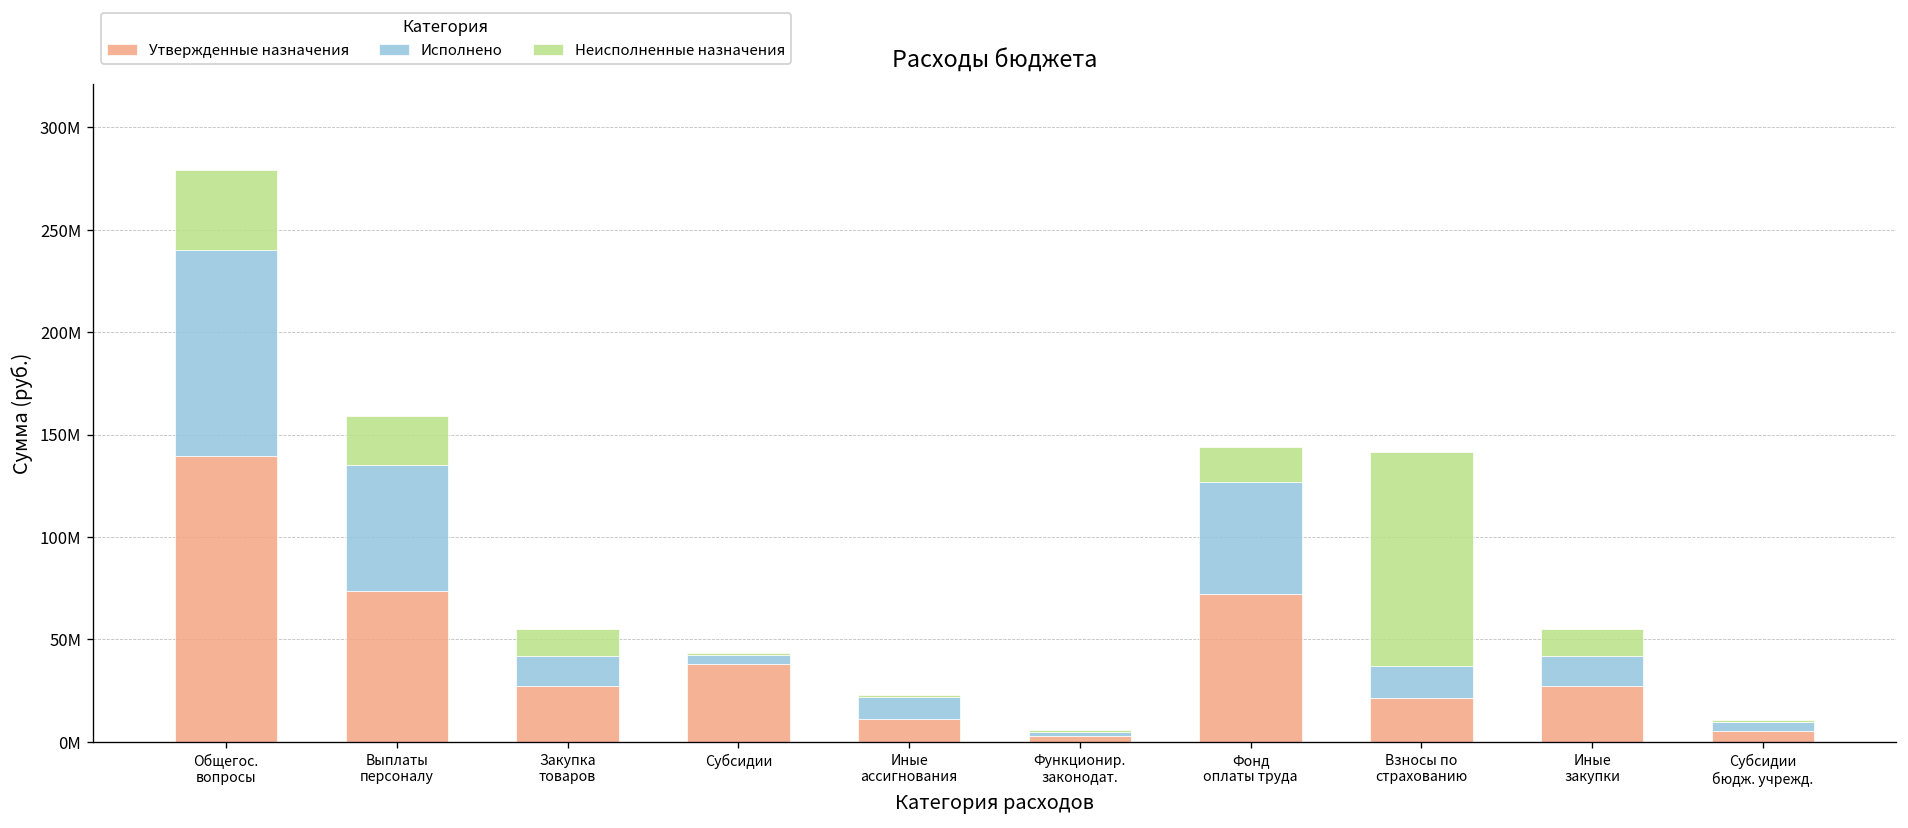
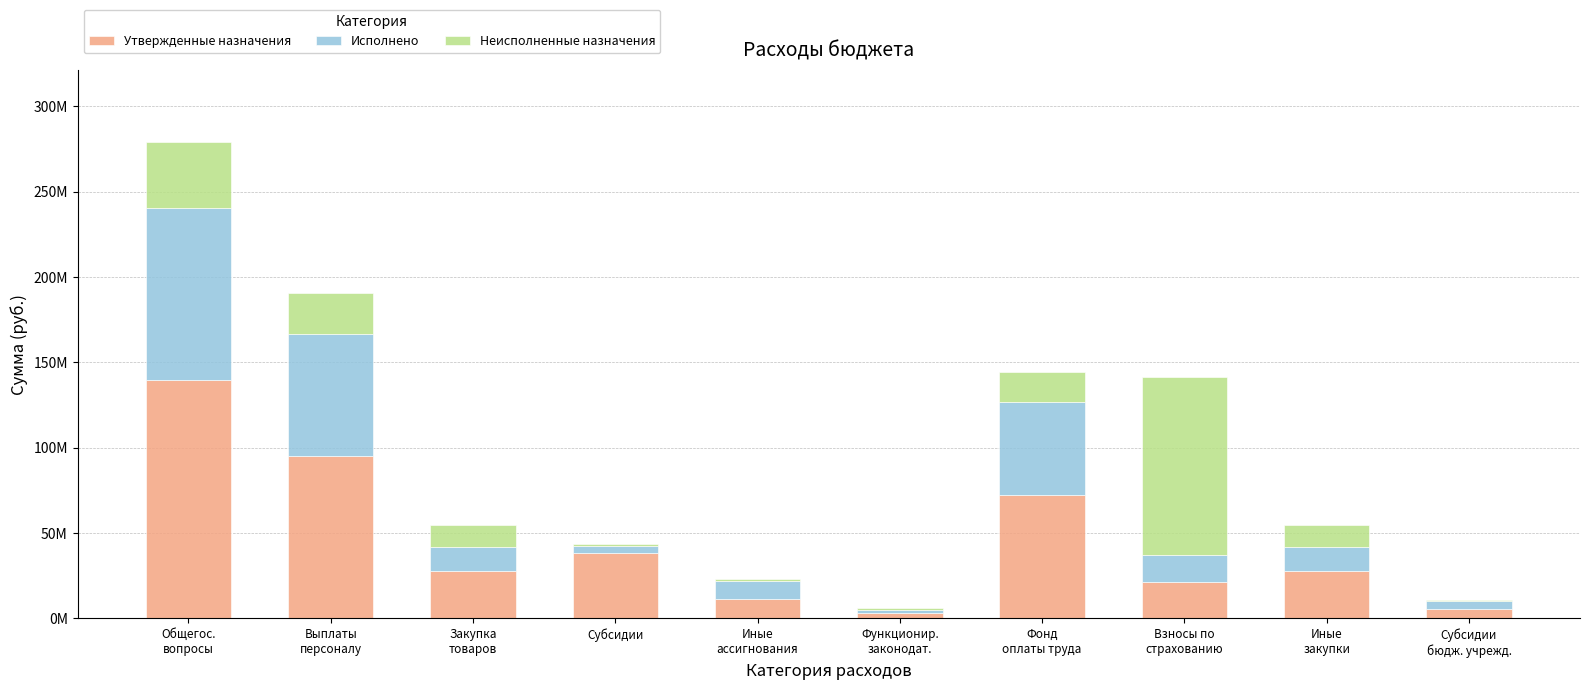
  {
    "Утвержденные назначения": {
      "Общегос. вопросы": 140000000,
-     "Выплаты персоналу": 74000000,
+     "Выплаты персоналу": 95000000,
      "Закупка товаров": 27000000,
      "Субсидии": 38000000,
      "Иные ассигнования": 11000000,
      "Функционир. законодат.": 3000000,
      "Фонд оплаты труда": 72000000,
      "Взносы по страхованию": 21000000,
      "Иные закупки": 27000000,
      "Субсидии бюдж. учрежд.": 5000000
    },
    "Исполнено": {
      "Общегос. вопросы": 100000000,
-     "Выплаты персоналу": 61000000,
+     "Выплаты персоналу": 71000000,
      "Закупка товаров": 14000000,
      "Субсидии": 4000000,
      "Иные ассигнования": 10000000,
      "Функционир. законодат.": 2000000,
      "Фонд оплаты труда": 55000000,
      "Взносы по страхованию": 16000000,
      "Иные закупки": 14000000,
      "Субсидии бюдж. учрежд.": 4000000
    },
    "Неисполненные назначения": {
      "Общегос. вопросы": 39000000,
      "Выплаты персоналу": 24000000,
      "Закупка товаров": 13000000,
      "Фонд оплаты труда": 17000000,
      "Взносы по страхованию": 105000000,
      "Иные закупки": 13000000
    }
  }
